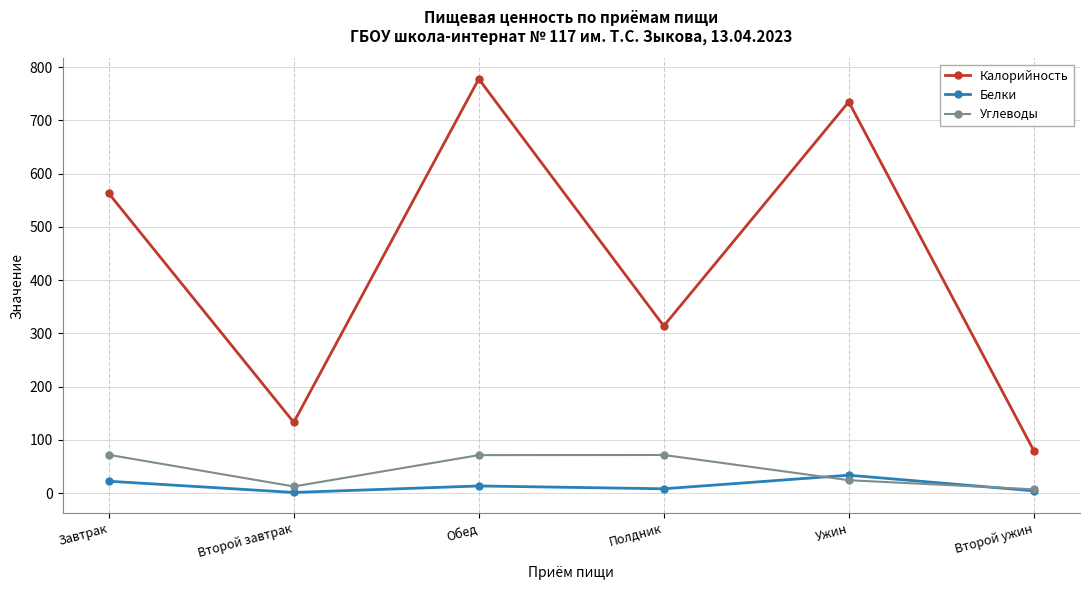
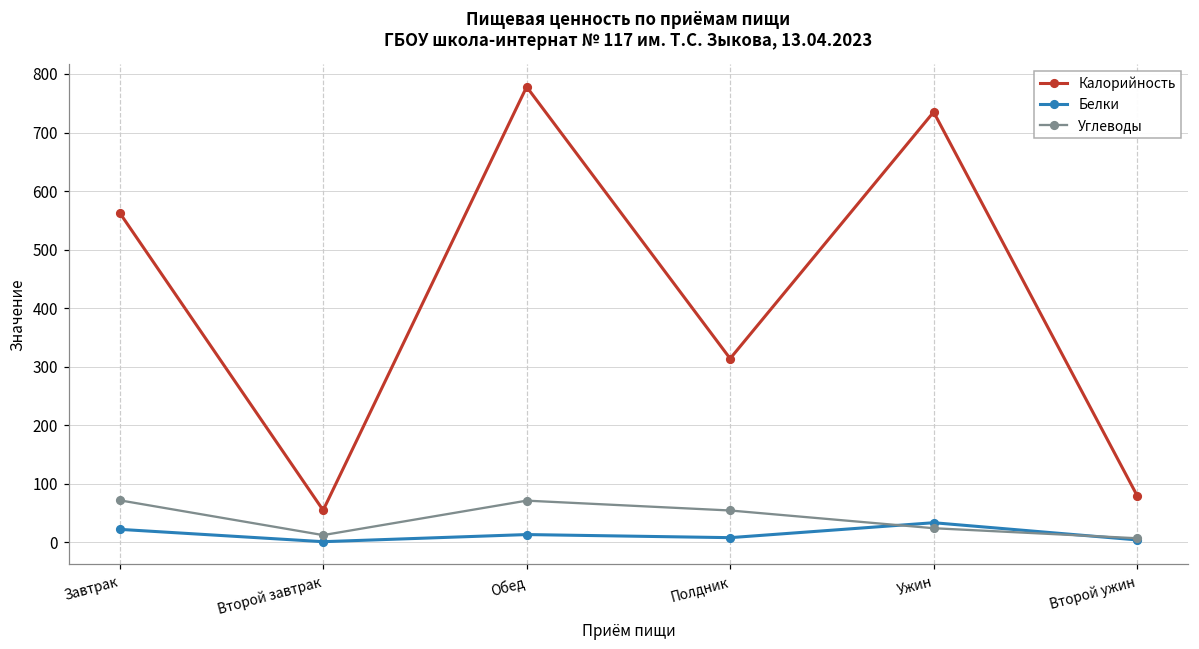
  {
    "Калорийность": {
      "Завтрак": 560,
-     "Второй завтрак": 130,
+     "Второй завтрак": 60,
      "Обед": 780,
      "Полдник": 310,
      "Ужин": 740,
      "Второй ужин": 80
    },
    "Белки": {
      "Завтрак": 20,
      "Второй завтрак": 0,
      "Обед": 10,
      "Полдник": 10,
      "Ужин": 30
    },
    "Углеводы": {
      "Завтрак": 70,
      "Второй завтрак": 10,
      "Обед": 70,
-     "Полдник": 70,
+     "Полдник": 50,
      "Ужин": 20
    }
  }
